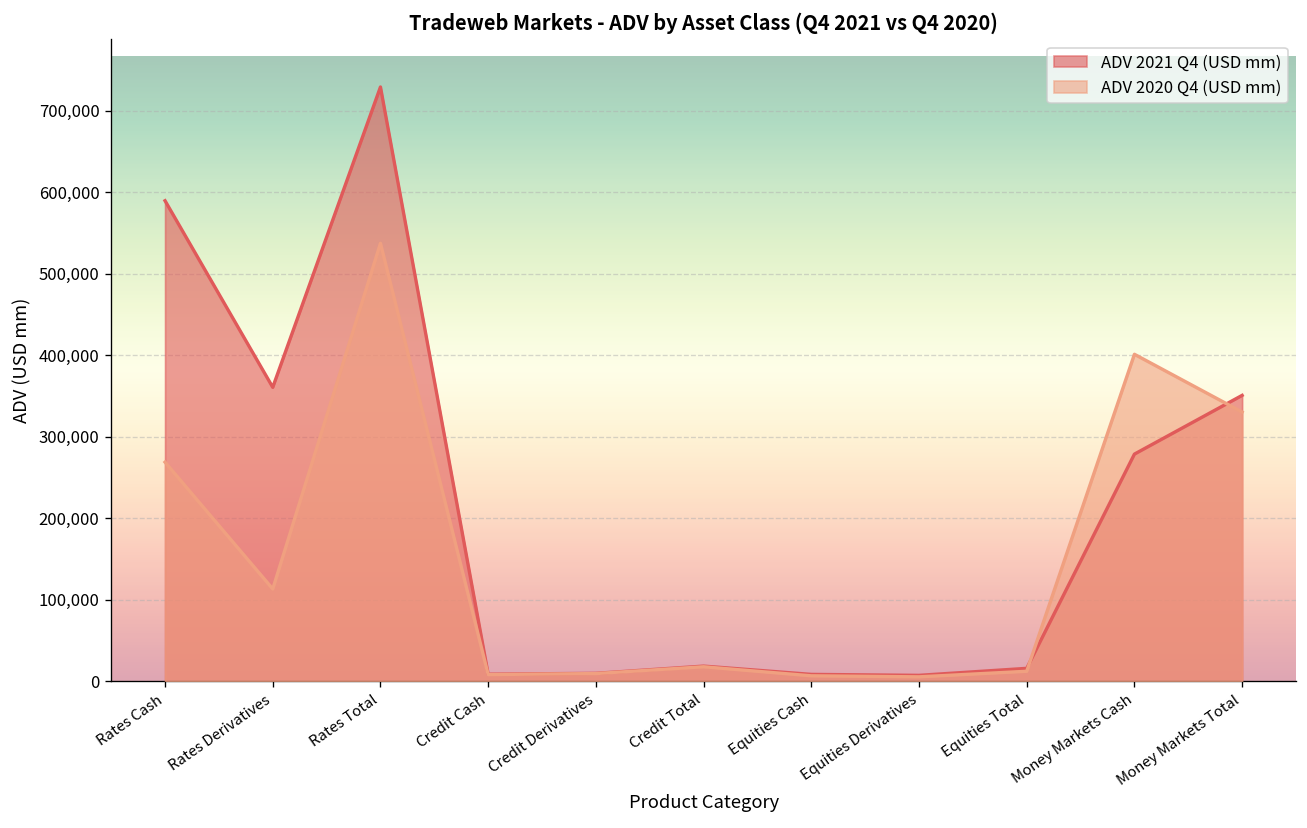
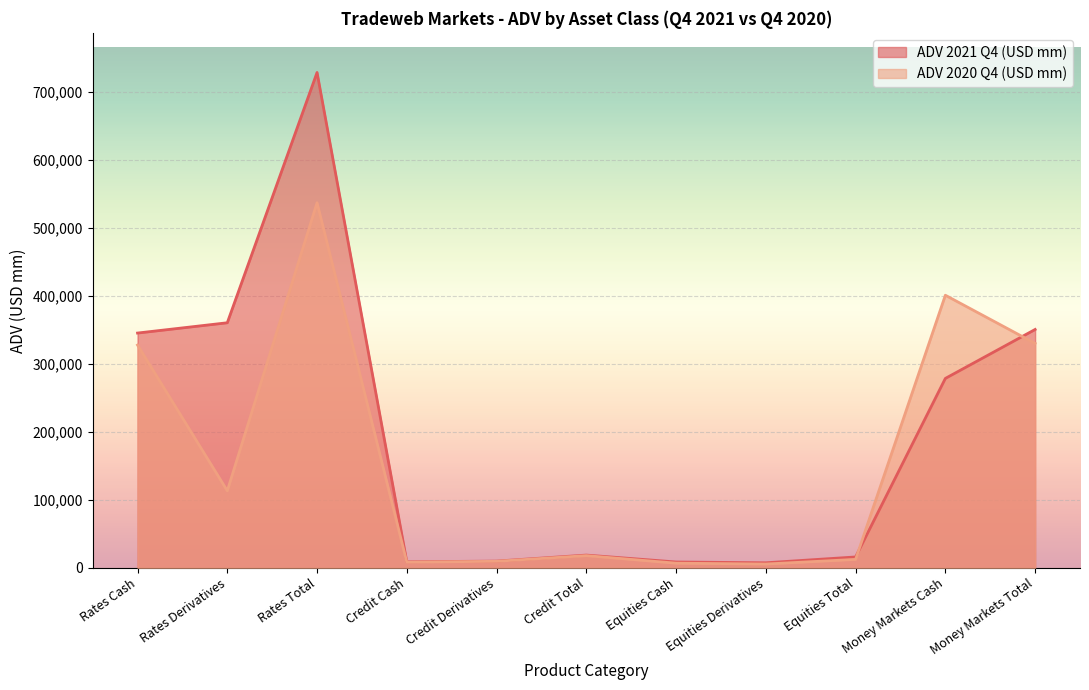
  {
    "ADV 2021 Q4 (USD mm)": {
-     "Rates Cash": "590,000",
+     "Rates Cash": "350,000",
      "Rates Derivatives": "360,000",
      "Rates Total": "730,000",
      "Money Markets Cash": "280,000",
      "Money Markets Total": "350,000"
    },
    "ADV 2020 Q4 (USD mm)": {
-     "Rates Cash": "270,000",
+     "Rates Cash": "330,000",
      "Rates Derivatives": "110,000",
      "Rates Total": "540,000",
      "Money Markets Cash": "400,000",
      "Money Markets Total": "330,000"
    }
  }
